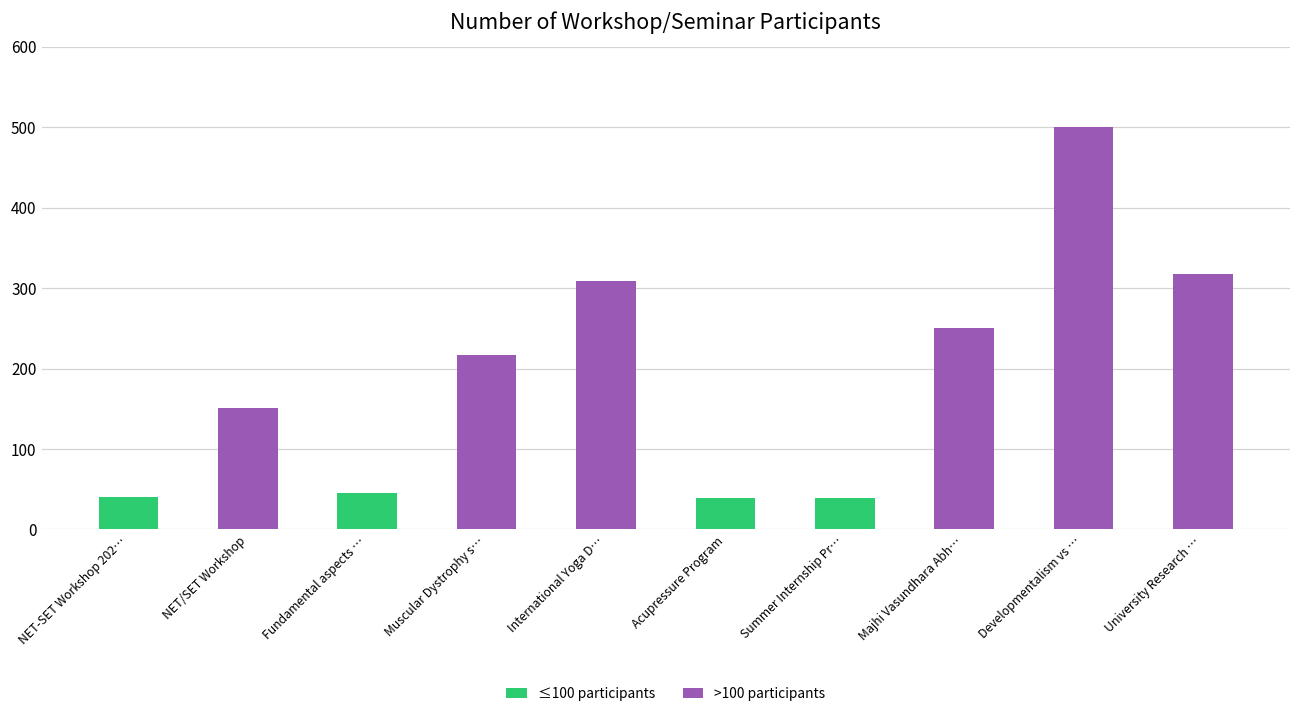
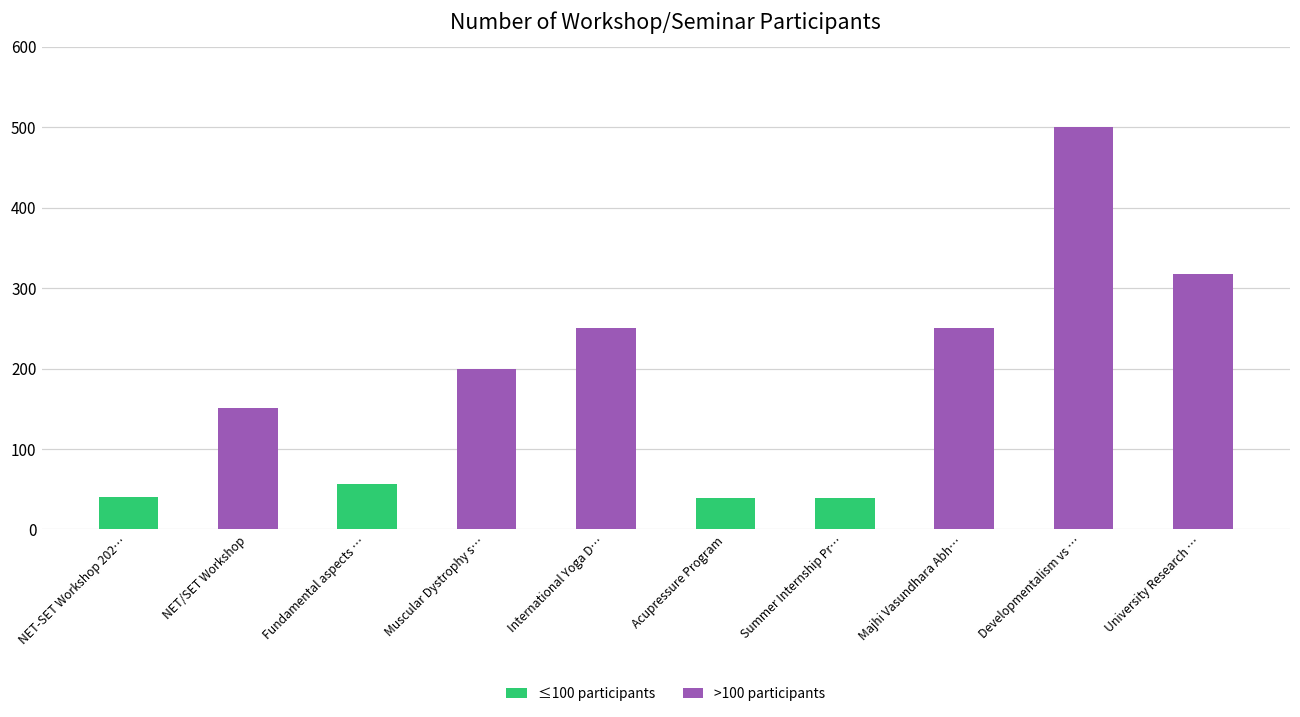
  {
    "≤100 participants": {
      "NET-SET Workshop 202…": 40,
      "NET/SET Workshop": 0,
-     "Fundamental aspects …": 50,
+     "Fundamental aspects …": 60,
      "Muscular Dystrophy s…": 0,
      "International Yoga D…": 0,
      "Acupressure Program": 40,
      "Summer Internship Pr…": 40,
      "Majhi Vasundhara Abh…": 0,
      "Developmentalism vs …": 0,
      "University Research …": 0
    },
    ">100 participants": {
      "NET-SET Workshop 202…": 0,
      "NET/SET Workshop": 150,
      "Fundamental aspects …": 0,
-     "Muscular Dystrophy s…": 220,
-     "International Yoga D…": 310,
+     "Muscular Dystrophy s…": 200,
+     "International Yoga D…": 250,
      "Acupressure Program": 0,
      "Summer Internship Pr…": 0,
      "Majhi Vasundhara Abh…": 250,
      "Developmentalism vs …": 500,
      "University Research …": 320
    }
  }
